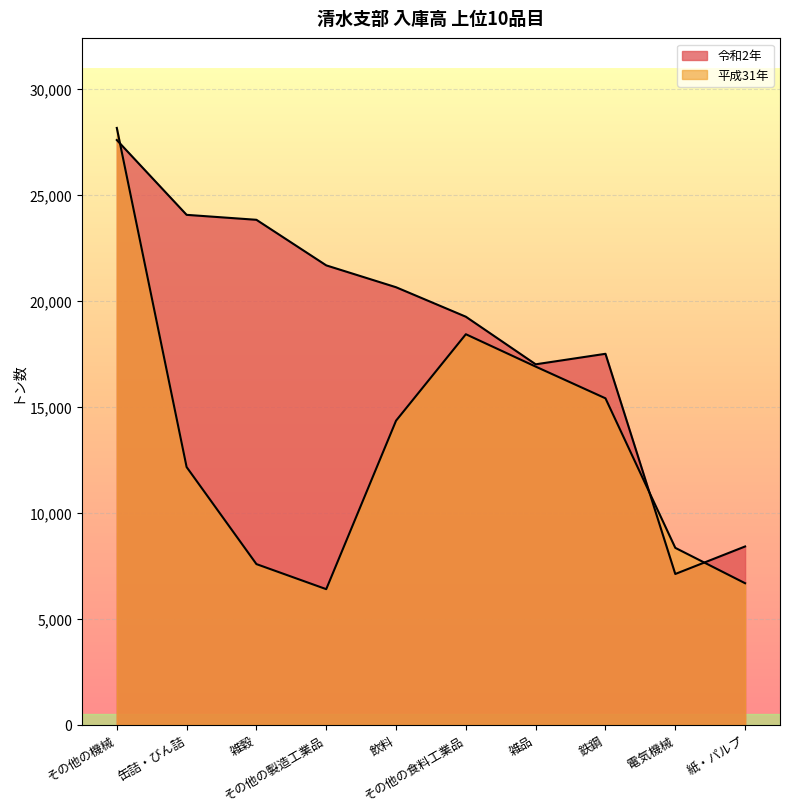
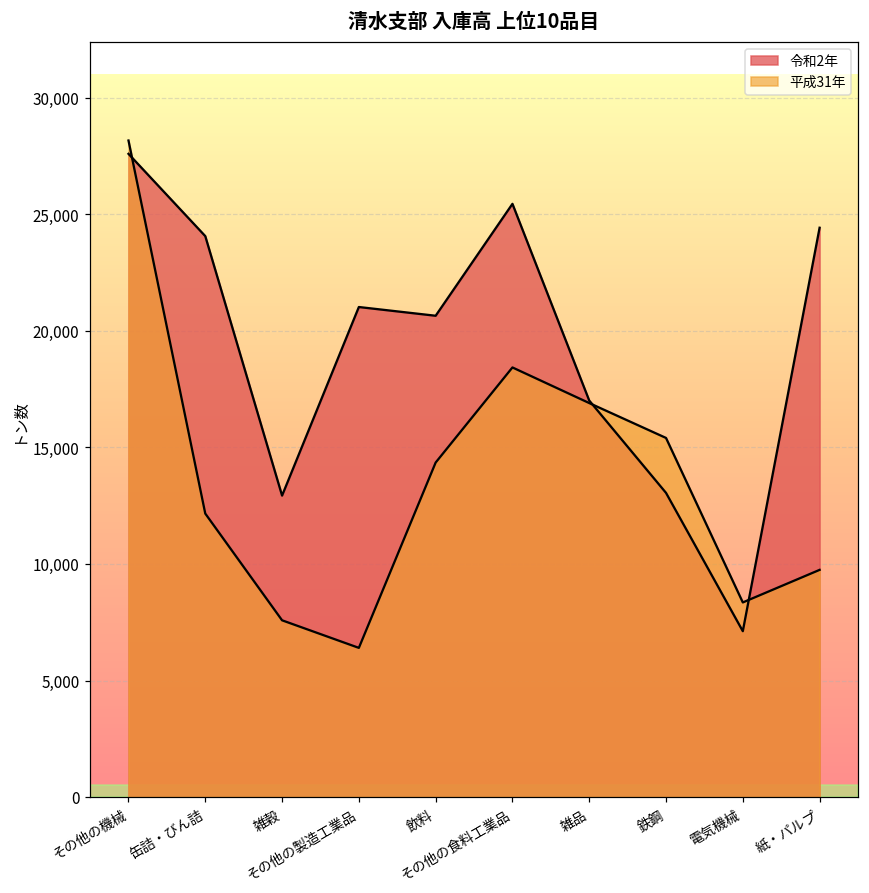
  {
    "令和2年": {
      "その他の機械": "27,600",
      "缶詰・びん詰": "24,100",
-     "雑穀": "23,800",
-     "その他の製造工業品": "21,700",
+     "雑穀": "12,900",
+     "その他の製造工業品": "21,000",
      "飲料": "20,700",
-     "その他の食料工業品": "19,300",
-     "鉄鋼": "17,500",
+     "その他の食料工業品": "25,500",
+     "鉄鋼": "13,100",
      "電気機械": "7,100",
-     "紙・パルプ": "8,400"
+     "紙・パルプ": "24,400"
    },
    "平成31年": {
      "その他の機械": "28,200",
      "缶詰・びん詰": "12,200",
      "雑穀": "7,600",
      "その他の製造工業品": "6,400",
      "飲料": "14,400",
      "その他の食料工業品": "18,400",
      "鉄鋼": "15,400",
      "電気機械": "8,400",
-     "紙・パルプ": "6,700"
+     "紙・パルプ": "9,700"
    }
  }
